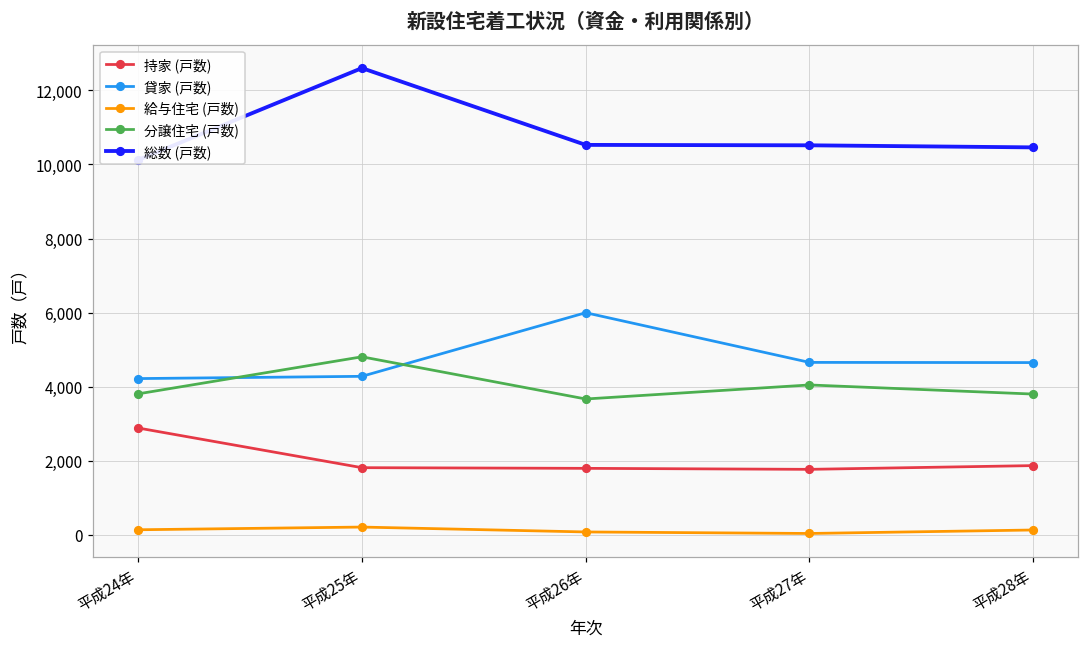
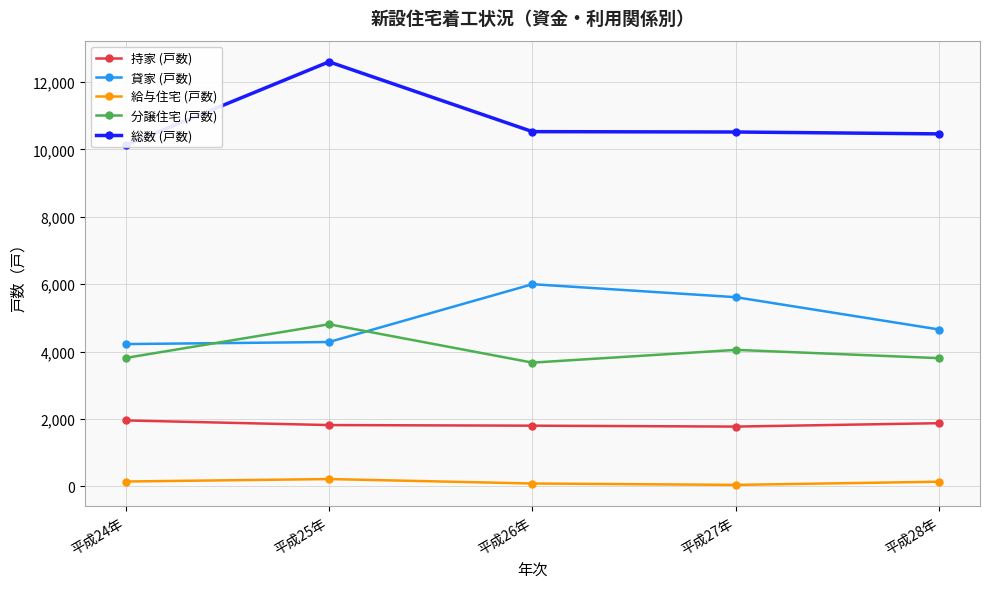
  {
    "持家 (戸数)": {
-     "平成24年": "2,900",
+     "平成24年": "2,000",
      "平成25年": "1,800",
      "平成26年": "1,800",
      "平成27年": "1,800",
      "平成28年": "1,900"
    },
    "貸家 (戸数)": {
      "平成24年": "4,200",
      "平成25年": "4,300",
      "平成26年": "6,000",
-     "平成27年": "4,700",
+     "平成27年": "5,600",
      "平成28年": "4,700"
    },
    "給与住宅 (戸数)": {
      "平成24年": "100",
      "平成25年": "200",
      "平成26年": "100",
      "平成27年": "0",
      "平成28年": "100"
    },
    "分譲住宅 (戸数)": {
      "平成24年": "3,800",
      "平成25年": "4,800",
      "平成26年": "3,700",
      "平成27年": "4,000",
      "平成28年": "3,800"
    },
    "総数 (戸数)": {
      "平成25年": "12,600",
      "平成26年": "10,500",
      "平成27年": "10,500",
      "平成28年": "10,500"
    }
  }
